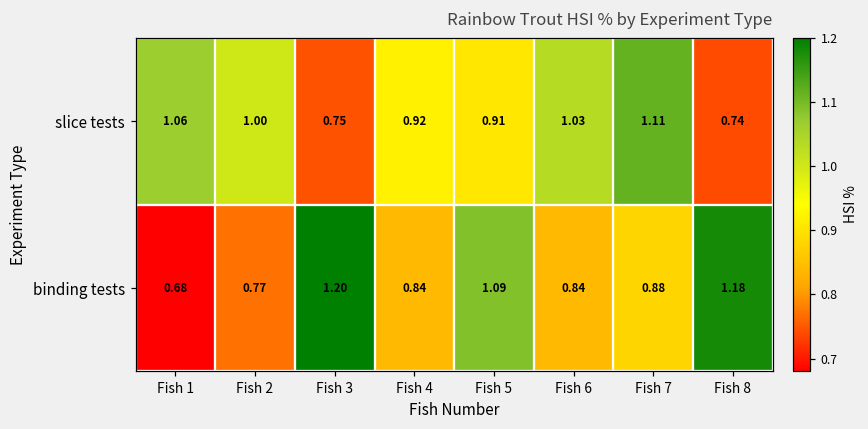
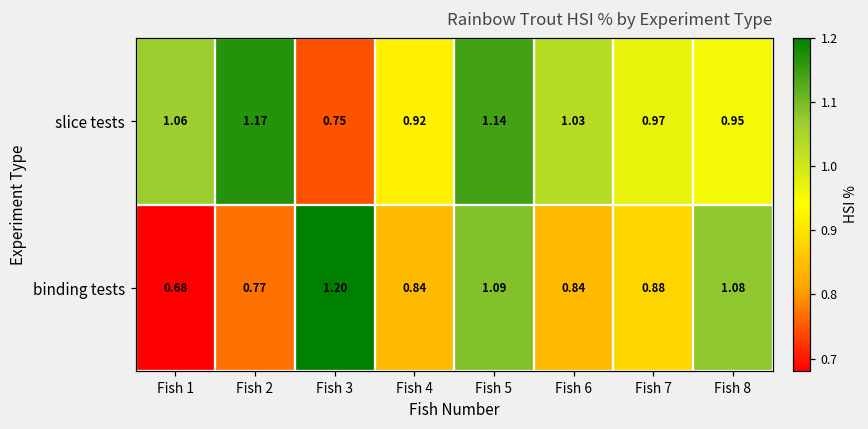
  {
    "slice tests": {
      "Fish 1": 1.06,
-     "Fish 2": 1.00,
+     "Fish 2": 1.17,
      "Fish 3": 0.75,
      "Fish 4": 0.92,
-     "Fish 5": 0.91,
+     "Fish 5": 1.14,
      "Fish 6": 1.03,
-     "Fish 7": 1.11,
-     "Fish 8": 0.74
+     "Fish 7": 0.97,
+     "Fish 8": 0.95
    },
    "binding tests": {
      "Fish 1": 0.68,
      "Fish 2": 0.77,
      "Fish 3": 1.20,
      "Fish 4": 0.84,
      "Fish 5": 1.09,
      "Fish 6": 0.84,
      "Fish 7": 0.88,
-     "Fish 8": 1.18
+     "Fish 8": 1.08
    }
  }
